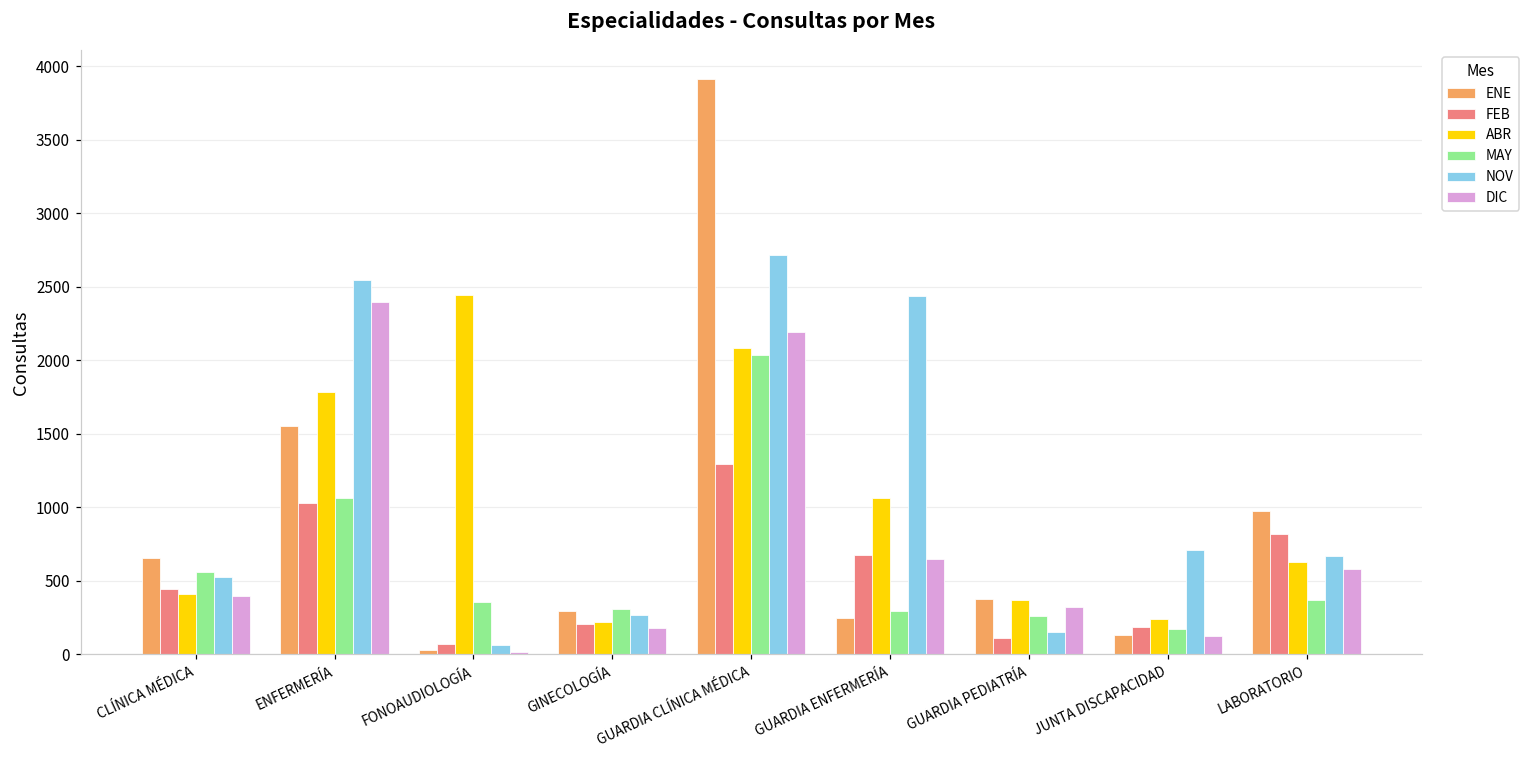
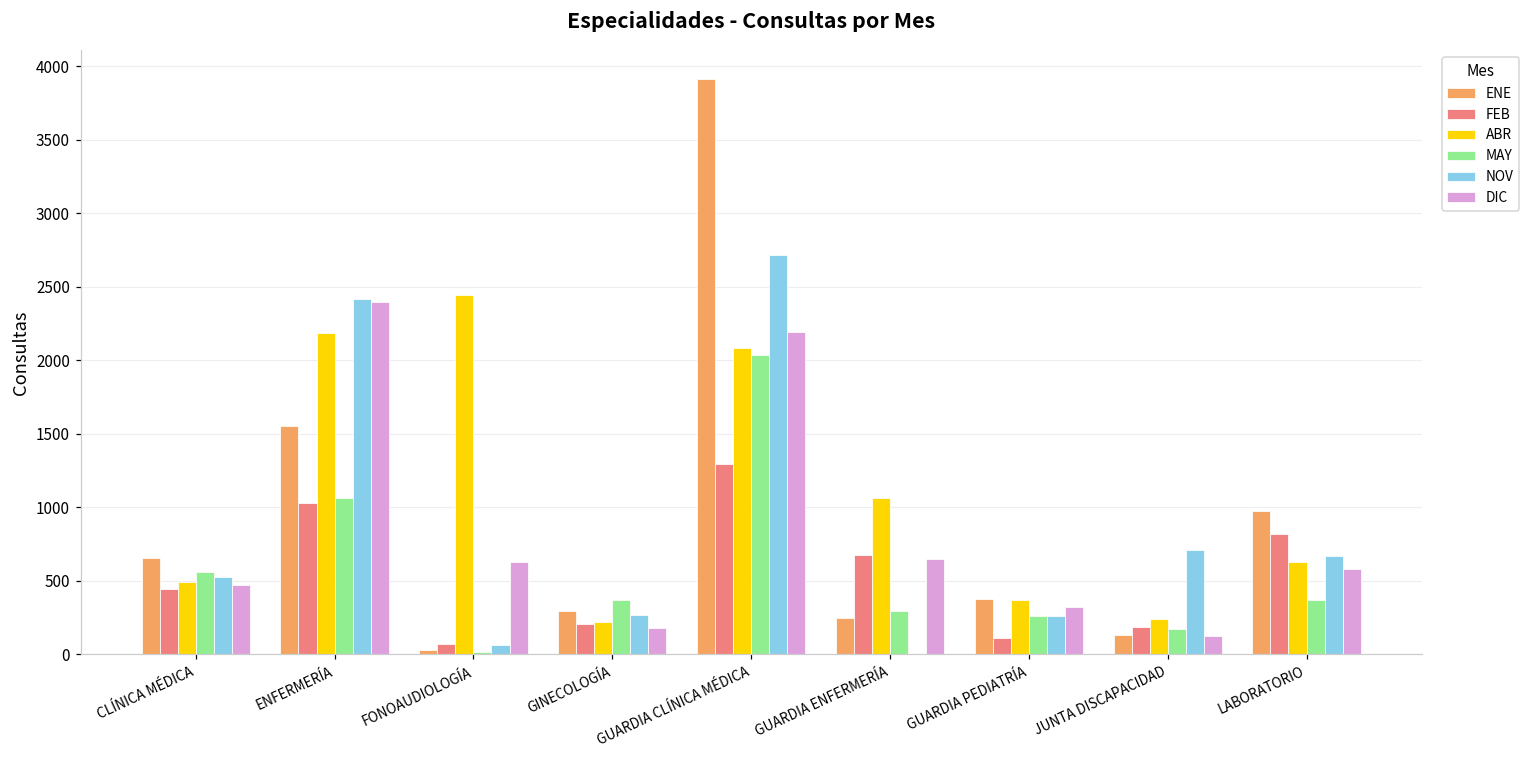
  {
    "ABR": {
-     "CLÍNICA MÉDICA": 410,
-     "ENFERMERÍA": 1780,
+     "CLÍNICA MÉDICA": 490,
+     "ENFERMERÍA": 2180,
      "FONOAUDIOLOGÍA": 2440,
      "GINECOLOGÍA": 220,
      "GUARDIA CLÍNICA MÉDICA": 2090,
      "GUARDIA ENFERMERÍA": 1060,
      "GUARDIA PEDIATRÍA": 370,
      "JUNTA DISCAPACIDAD": 240,
      "LABORATORIO": 630
    },
    "MAY": {
      "CLÍNICA MÉDICA": 560,
      "ENFERMERÍA": 1060,
-     "FONOAUDIOLOGÍA": 350,
-     "GINECOLOGÍA": 310,
+     "FONOAUDIOLOGÍA": 20,
+     "GINECOLOGÍA": 370,
      "GUARDIA CLÍNICA MÉDICA": 2030,
      "GUARDIA ENFERMERÍA": 290,
      "GUARDIA PEDIATRÍA": 260,
      "JUNTA DISCAPACIDAD": 170,
      "LABORATORIO": 370
    },
    "NOV": {
      "CLÍNICA MÉDICA": 520,
-     "ENFERMERÍA": 2550,
+     "ENFERMERÍA": 2420,
      "FONOAUDIOLOGÍA": 60,
      "GINECOLOGÍA": 270,
      "GUARDIA CLÍNICA MÉDICA": 2710,
-     "GUARDIA ENFERMERÍA": 2430,
-     "GUARDIA PEDIATRÍA": 150,
+     "GUARDIA ENFERMERÍA": 0,
+     "GUARDIA PEDIATRÍA": 260,
      "JUNTA DISCAPACIDAD": 710,
      "LABORATORIO": 670
    },
    "DIC": {
-     "CLÍNICA MÉDICA": 400,
+     "CLÍNICA MÉDICA": 470,
      "ENFERMERÍA": 2400,
-     "FONOAUDIOLOGÍA": 20,
+     "FONOAUDIOLOGÍA": 630,
      "GINECOLOGÍA": 180,
      "GUARDIA CLÍNICA MÉDICA": 2190,
      "GUARDIA ENFERMERÍA": 650,
      "GUARDIA PEDIATRÍA": 320,
      "JUNTA DISCAPACIDAD": 130,
      "LABORATORIO": 580
    }
  }
